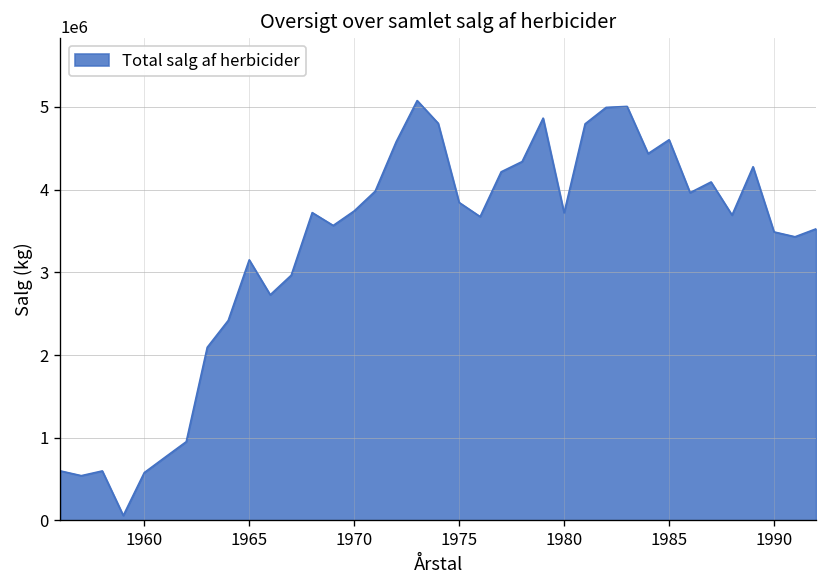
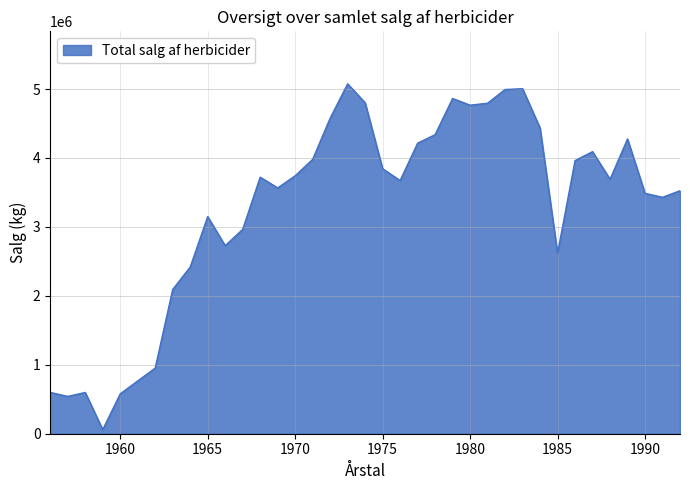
  {
    "1960": 600000,
    "1965": 3200000,
    "1970": 3700000,
    "1975": 3800000,
-   "1980": 3700000,
-   "1985": 4600000,
+   "1980": 4800000,
+   "1985": 2600000,
    "1990": 3500000
  }
